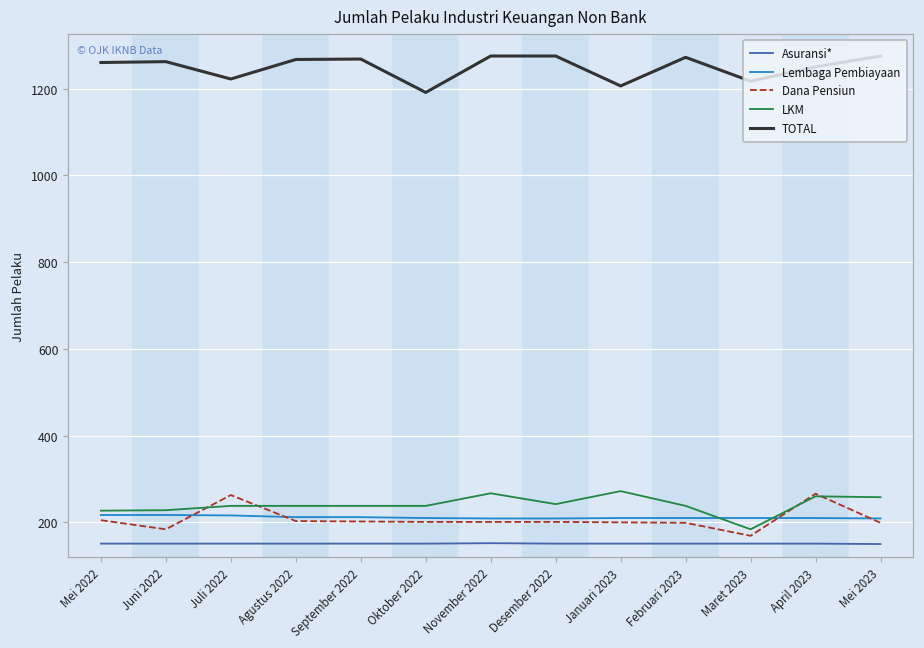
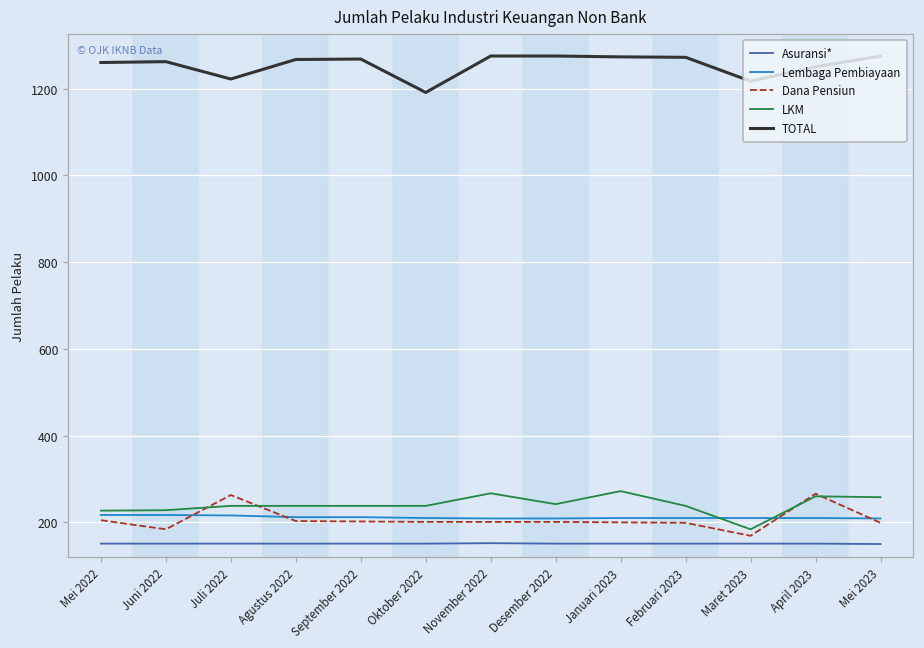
  {
    "Dana Pensiun": {
      "Mei 2022": 210,
      "Juni 2022": 180,
      "Juli 2022": 260,
      "Agustus 2022": 200,
      "September 2022": 200,
      "Oktober 2022": 200,
      "November 2022": 200,
      "Desember 2022": 200,
      "Januari 2023": 200,
      "Februari 2023": 200,
      "Maret 2023": 170,
      "Mei 2023": 200
    },
    "LKM": {
      "Mei 2022": 230,
      "Juni 2022": 230,
      "Juli 2022": 240,
      "Agustus 2022": 240,
      "September 2022": 240,
      "Oktober 2022": 240,
      "November 2022": 270,
      "Desember 2022": 240,
      "Januari 2023": 270,
      "Februari 2023": 240,
      "Maret 2023": 180,
      "Mei 2023": 260
    },
    "TOTAL": {
      "Mei 2022": 1260,
      "Juni 2022": 1260,
      "Juli 2022": 1220,
      "Agustus 2022": 1270,
      "September 2022": 1270,
      "Oktober 2022": 1190,
      "November 2022": 1280,
      "Desember 2022": 1280,
-     "Januari 2023": 1210,
+     "Januari 2023": 1270,
      "Februari 2023": 1270
    }
  }
